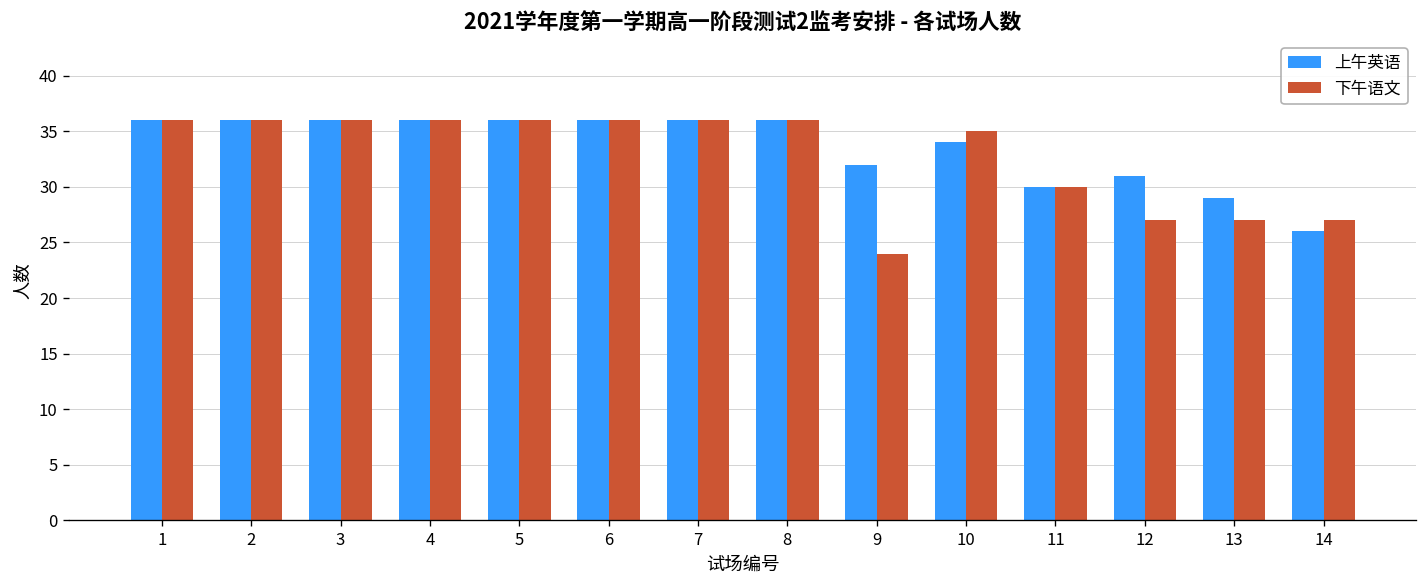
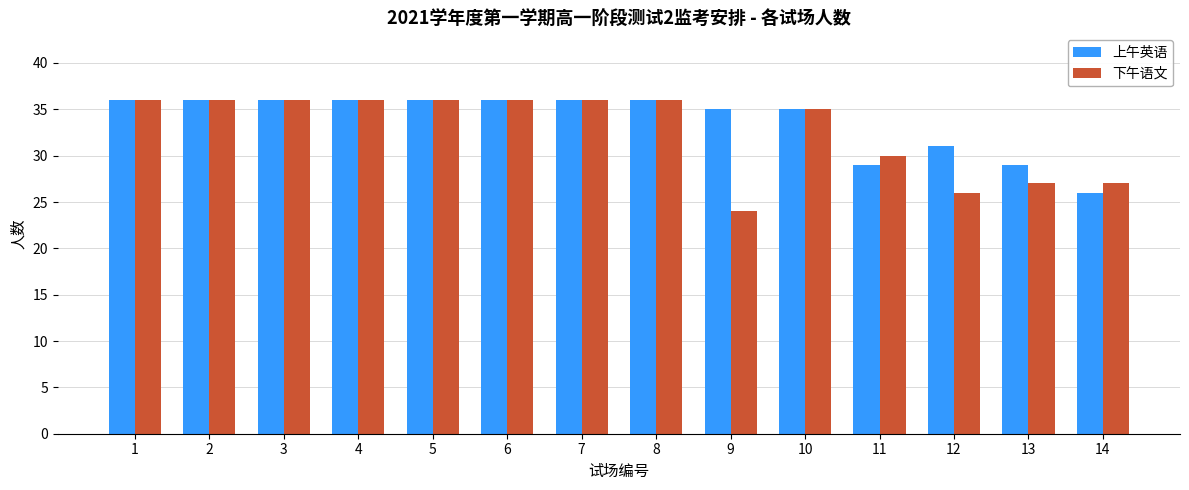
  {
    "上午英语": {
      "1": 36,
      "2": 36,
      "3": 36,
      "4": 36,
      "5": 36,
      "6": 36,
      "7": 36,
      "8": 36,
-     "9": 32,
-     "10": 34,
-     "11": 30,
+     "9": 35,
+     "10": 35,
+     "11": 29,
      "12": 31,
      "13": 29,
      "14": 26
    },
    "下午语文": {
      "1": 36,
      "2": 36,
      "3": 36,
      "4": 36,
      "5": 36,
      "6": 36,
      "7": 36,
      "8": 36,
      "9": 24,
      "10": 35,
      "11": 30,
-     "12": 27,
+     "12": 26,
      "13": 27,
      "14": 27
    }
  }
